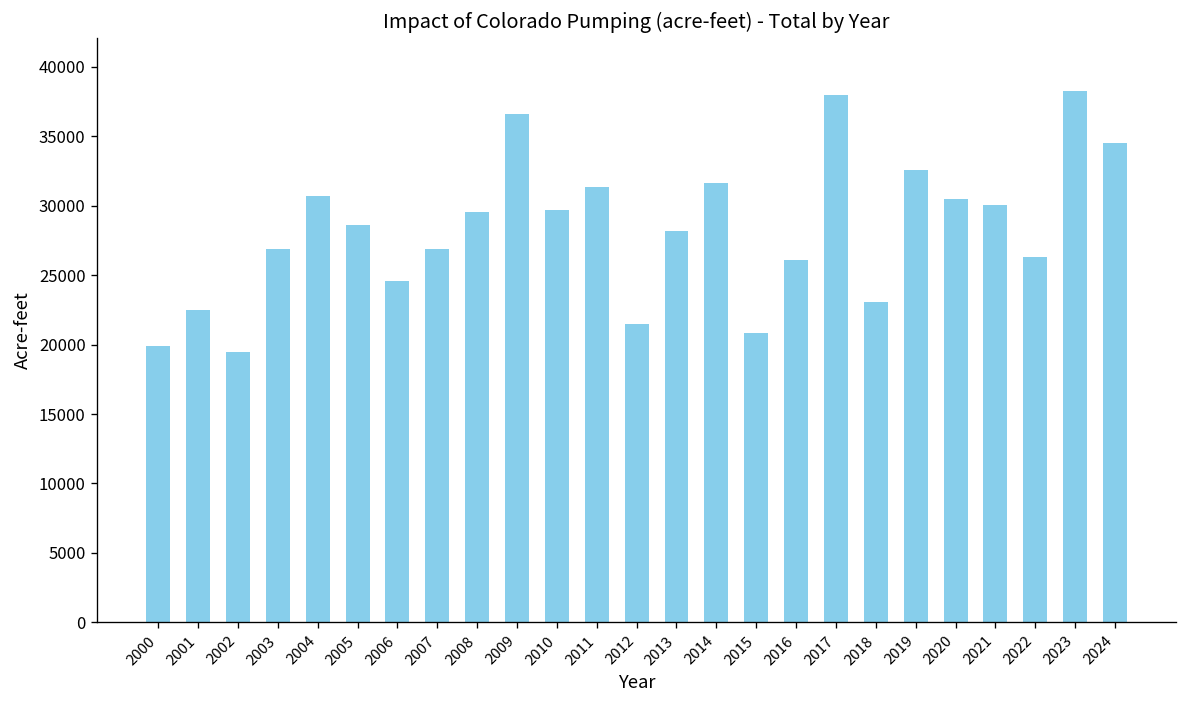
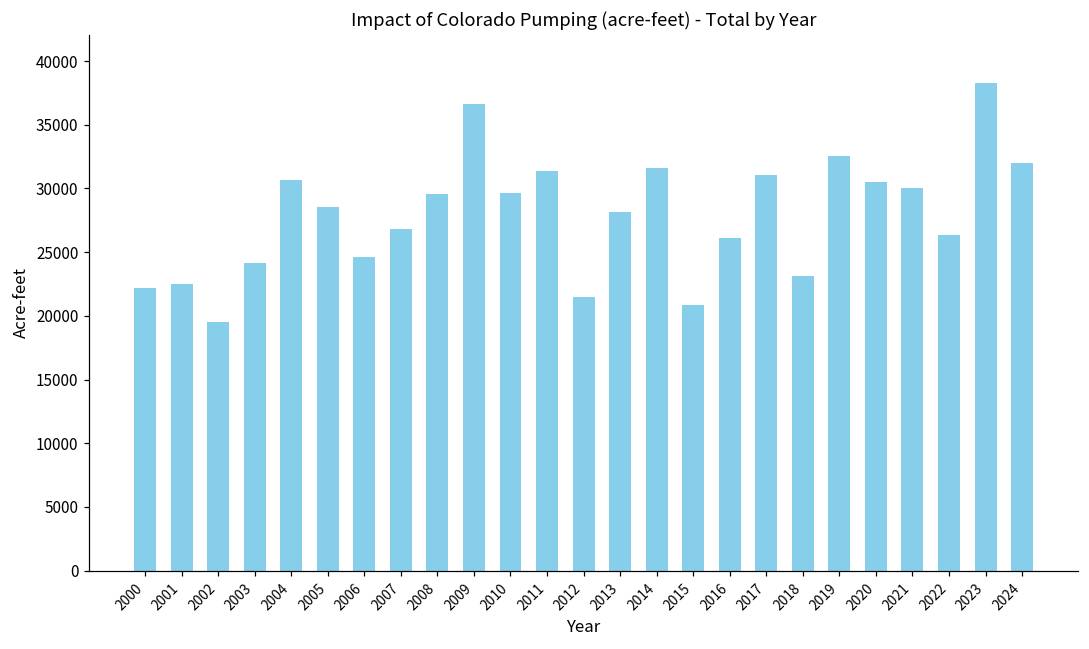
  {
-   "2000": 19900,
+   "2000": 22200,
    "2001": 22500,
    "2002": 19500,
-   "2003": 26900,
+   "2003": 24200,
    "2004": 30700,
    "2005": 28600,
    "2006": 24600,
    "2007": 26800,
    "2008": 29600,
    "2009": 36600,
    "2010": 29700,
    "2011": 31400,
    "2012": 21500,
    "2013": 28200,
    "2014": 31600,
    "2015": 20800,
    "2016": 26100,
-   "2017": 37900,
+   "2017": 31100,
    "2018": 23100,
    "2019": 32600,
    "2020": 30500,
    "2021": 30000,
    "2022": 26300,
    "2023": 38200,
-   "2024": 34500
+   "2024": 32000
  }
